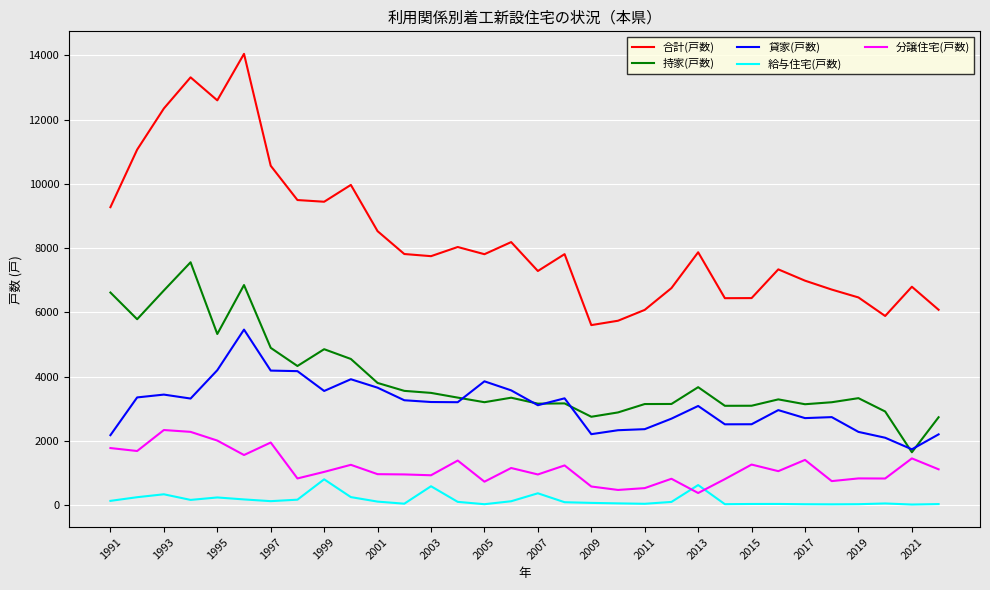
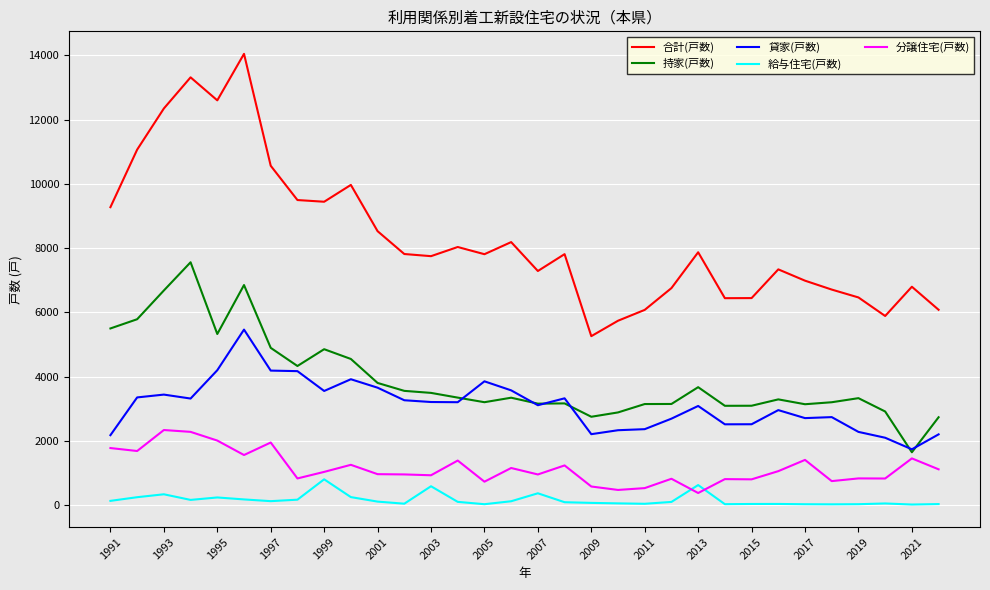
  {
    "合計(戸数)": {
      "1991": 9300,
      "1993": 12300,
      "1995": 12600,
      "1997": 10600,
      "1999": 9400,
      "2001": 8500,
      "2003": 7700,
      "2005": 7800,
      "2007": 7300,
-     "2009": 5600,
+     "2009": 5300,
      "2011": 6100,
      "2013": 7900,
      "2015": 6400,
      "2017": 7000,
      "2019": 6500,
      "2021": 6800
    },
    "持家(戸数)": {
-     "1991": 6600,
+     "1991": 5500,
      "1993": 6700,
      "1995": 5300,
      "1997": 4900,
      "1999": 4900,
      "2001": 3800,
      "2003": 3500,
      "2005": 3200,
      "2009": 2700,
      "2011": 3100,
      "2013": 3700,
      "2015": 3100,
      "2017": 3100,
      "2019": 3300,
      "2021": 1600
    },
    "貸家(戸数)": {
      "1991": 2200,
      "1993": 3400,
      "1995": 4200,
      "1997": 4200,
      "1999": 3600,
      "2001": 3700,
      "2003": 3200,
      "2005": 3900,
      "2009": 2200,
      "2011": 2400,
      "2013": 3100,
      "2015": 2500,
      "2017": 2700,
      "2019": 2300,
      "2021": 1700
    },
    "給与住宅(戸数)": {
      "1991": 100,
      "1993": 300,
      "1995": 200,
      "1997": 100,
      "1999": 800,
      "2001": 100,
      "2003": 600,
      "2005": 0,
      "2007": 400,
      "2009": 100,
      "2011": 0,
      "2013": 600,
      "2015": 0,
      "2017": 0,
      "2019": 0,
      "2021": 0
    },
    "分譲住宅(戸数)": {
      "1991": 1800,
      "1993": 2300,
      "1995": 2000,
      "1997": 1900,
      "1999": 1000,
      "2001": 1000,
      "2003": 900,
      "2005": 700,
      "2007": 1000,
      "2009": 600,
      "2011": 500,
      "2013": 400,
-     "2015": 1300,
+     "2015": 800,
      "2017": 1400,
      "2019": 800,
      "2021": 1500
    }
  }
